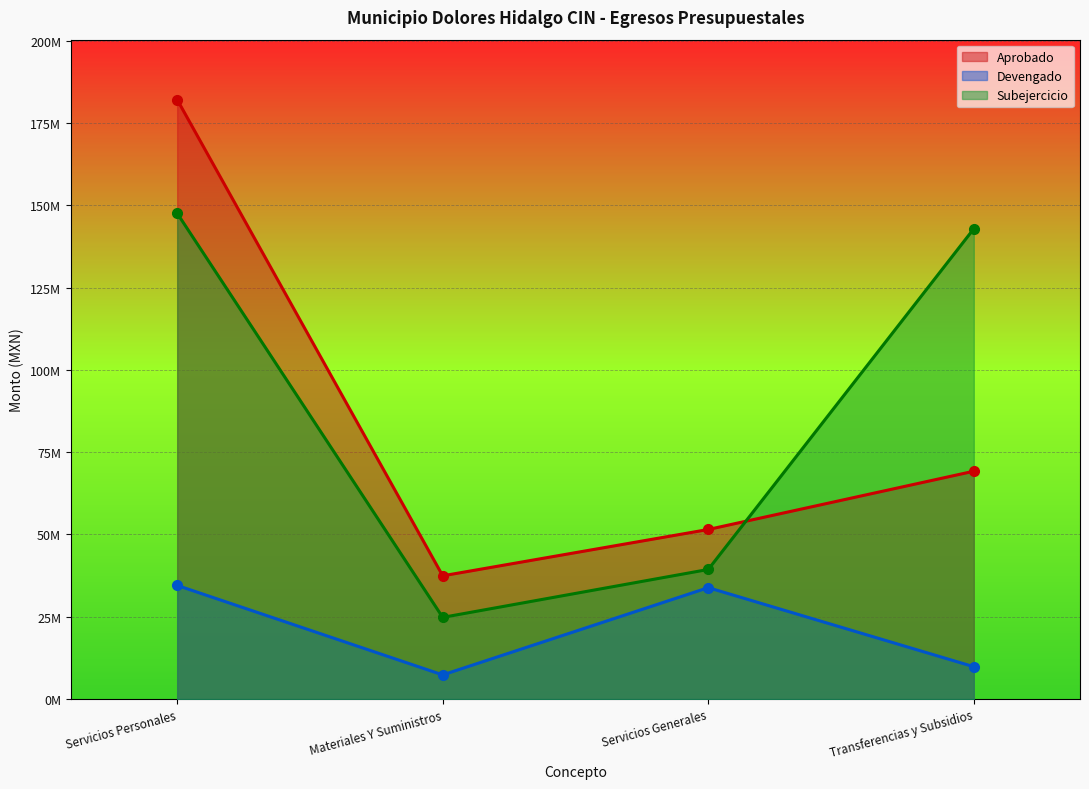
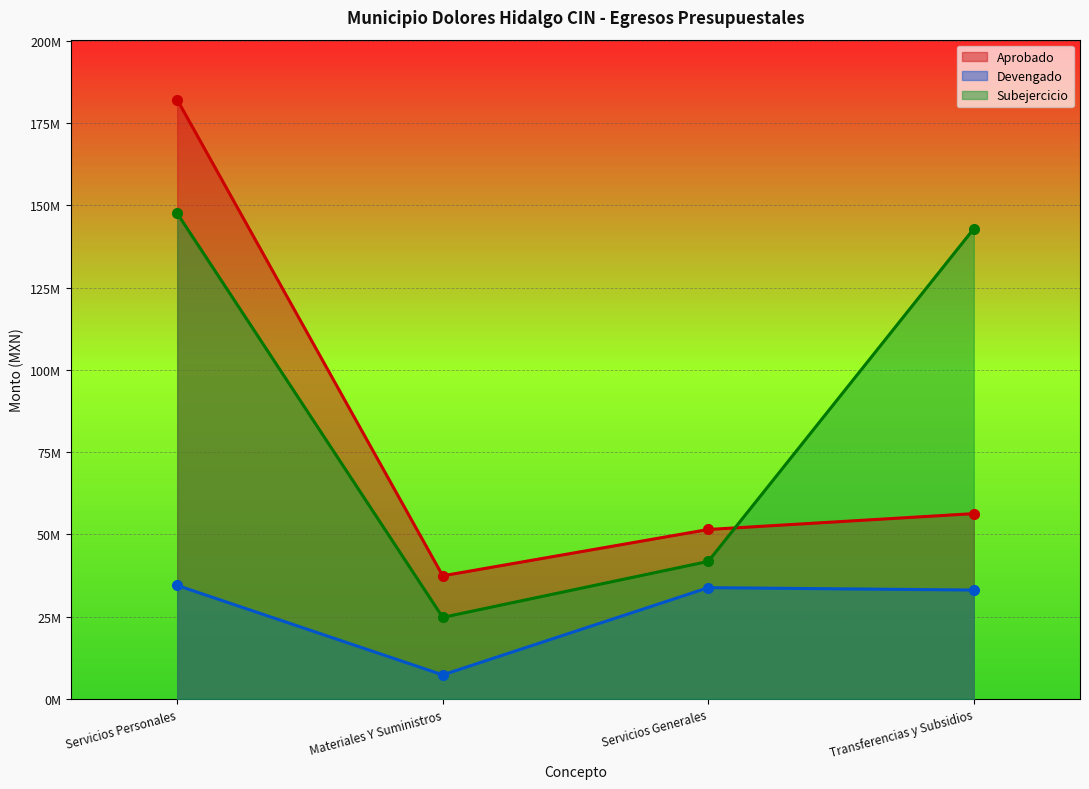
  {
    "Aprobado": {
      "Servicios Personales": 182000000,
      "Materiales Y Suministros": 37000000,
      "Servicios Generales": 52000000,
-     "Transferencias y Subsidios": 69000000
+     "Transferencias y Subsidios": 56000000
    },
    "Devengado": {
      "Servicios Personales": 35000000,
      "Materiales Y Suministros": 7000000,
      "Servicios Generales": 34000000,
-     "Transferencias y Subsidios": 10000000
+     "Transferencias y Subsidios": 33000000
    },
    "Subejercicio": {
      "Servicios Personales": 148000000,
      "Materiales Y Suministros": 25000000,
-     "Servicios Generales": 39000000,
+     "Servicios Generales": 42000000,
      "Transferencias y Subsidios": 143000000
    }
  }
